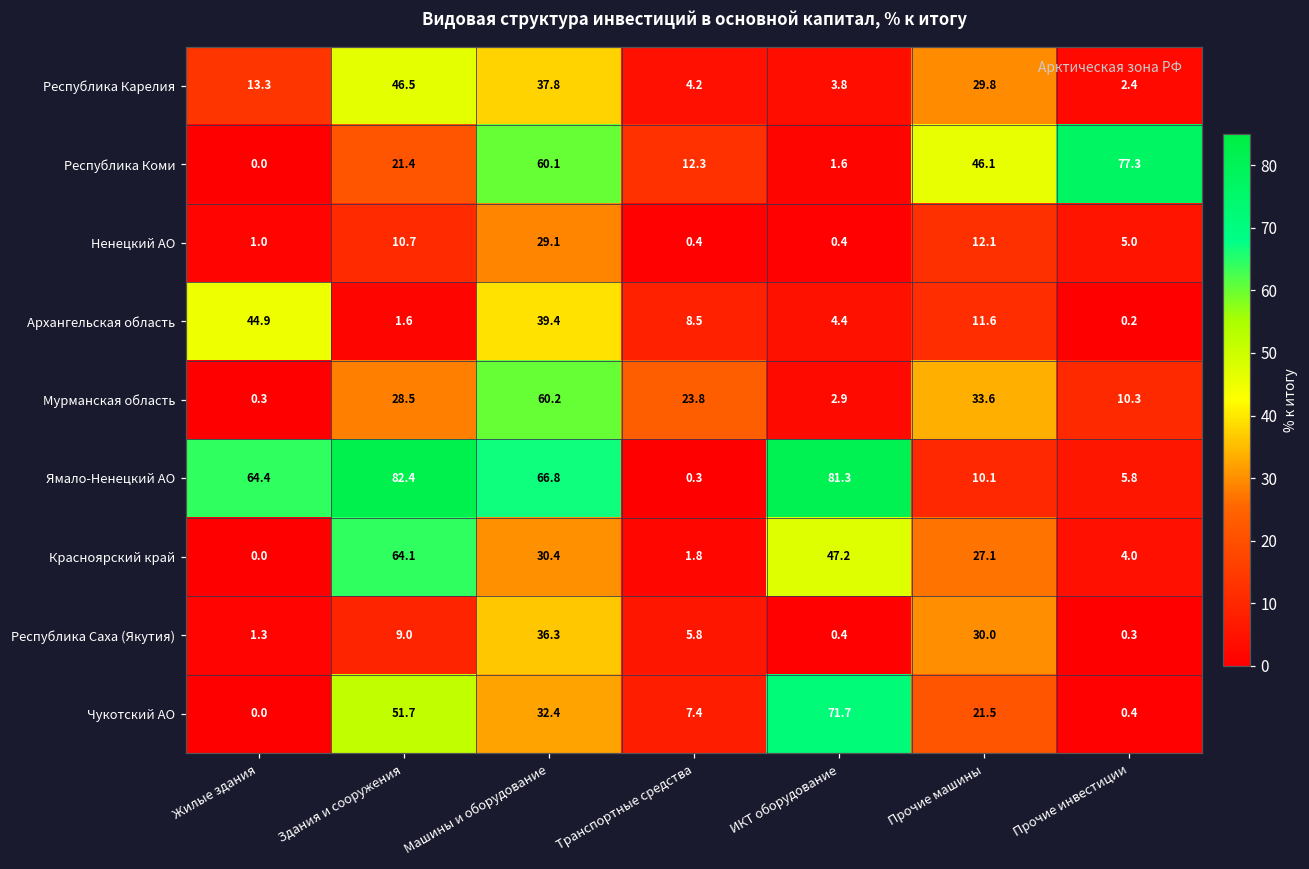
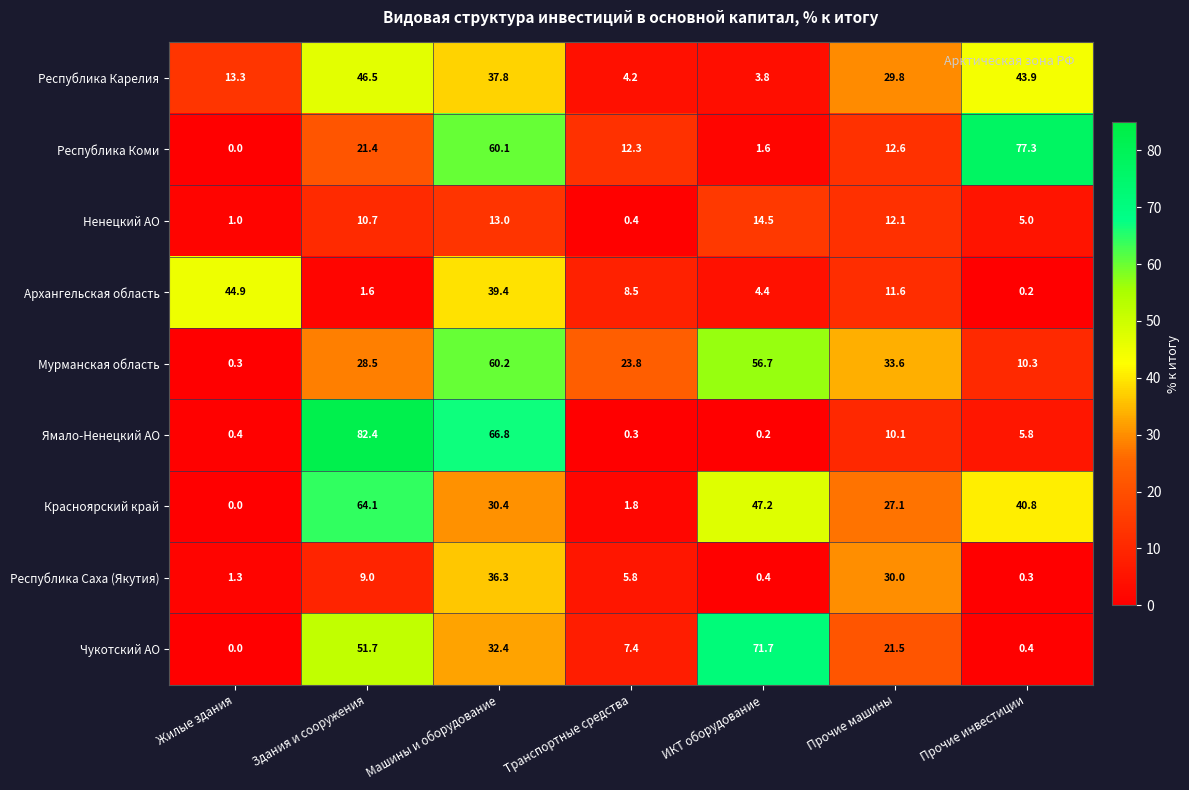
  {
    "Республика Карелия": {
      "Жилые здания": 13.3,
      "Здания и сооружения": 46.5,
      "Машины и оборудование": 37.8,
      "Транспортные средства": 4.2,
      "ИКТ оборудование": 3.8,
      "Прочие машины": 29.8,
-     "Прочие инвестиции": 2.4
+     "Прочие инвестиции": 43.9
    },
    "Республика Коми": {
      "Жилые здания": 0.0,
      "Здания и сооружения": 21.4,
      "Машины и оборудование": 60.1,
      "Транспортные средства": 12.3,
      "ИКТ оборудование": 1.6,
-     "Прочие машины": 46.1,
+     "Прочие машины": 12.6,
      "Прочие инвестиции": 77.3
    },
    "Ненецкий АО": {
      "Жилые здания": 1.0,
      "Здания и сооружения": 10.7,
-     "Машины и оборудование": 29.1,
+     "Машины и оборудование": 13.0,
      "Транспортные средства": 0.4,
-     "ИКТ оборудование": 0.4,
+     "ИКТ оборудование": 14.5,
      "Прочие машины": 12.1,
      "Прочие инвестиции": 5.0
    },
    "Архангельская область": {
      "Жилые здания": 44.9,
      "Здания и сооружения": 1.6,
      "Машины и оборудование": 39.4,
      "Транспортные средства": 8.5,
      "ИКТ оборудование": 4.4,
      "Прочие машины": 11.6,
      "Прочие инвестиции": 0.2
    },
    "Мурманская область": {
      "Жилые здания": 0.3,
      "Здания и сооружения": 28.5,
      "Машины и оборудование": 60.2,
      "Транспортные средства": 23.8,
-     "ИКТ оборудование": 2.9,
+     "ИКТ оборудование": 56.7,
      "Прочие машины": 33.6,
      "Прочие инвестиции": 10.3
    },
    "Ямало-Ненецкий АО": {
-     "Жилые здания": 64.4,
+     "Жилые здания": 0.4,
      "Здания и сооружения": 82.4,
      "Машины и оборудование": 66.8,
      "Транспортные средства": 0.3,
-     "ИКТ оборудование": 81.3,
+     "ИКТ оборудование": 0.2,
      "Прочие машины": 10.1,
      "Прочие инвестиции": 5.8
    },
    "Красноярский край": {
      "Жилые здания": 0.0,
      "Здания и сооружения": 64.1,
      "Машины и оборудование": 30.4,
      "Транспортные средства": 1.8,
      "ИКТ оборудование": 47.2,
      "Прочие машины": 27.1,
-     "Прочие инвестиции": 4.0
+     "Прочие инвестиции": 40.8
    },
    "Республика Саха (Якутия)": {
      "Жилые здания": 1.3,
      "Здания и сооружения": 9.0,
      "Машины и оборудование": 36.3,
      "Транспортные средства": 5.8,
      "ИКТ оборудование": 0.4,
      "Прочие машины": 30.0,
      "Прочие инвестиции": 0.3
    },
    "Чукотский АО": {
      "Жилые здания": 0.0,
      "Здания и сооружения": 51.7,
      "Машины и оборудование": 32.4,
      "Транспортные средства": 7.4,
      "ИКТ оборудование": 71.7,
      "Прочие машины": 21.5,
      "Прочие инвестиции": 0.4
    }
  }
